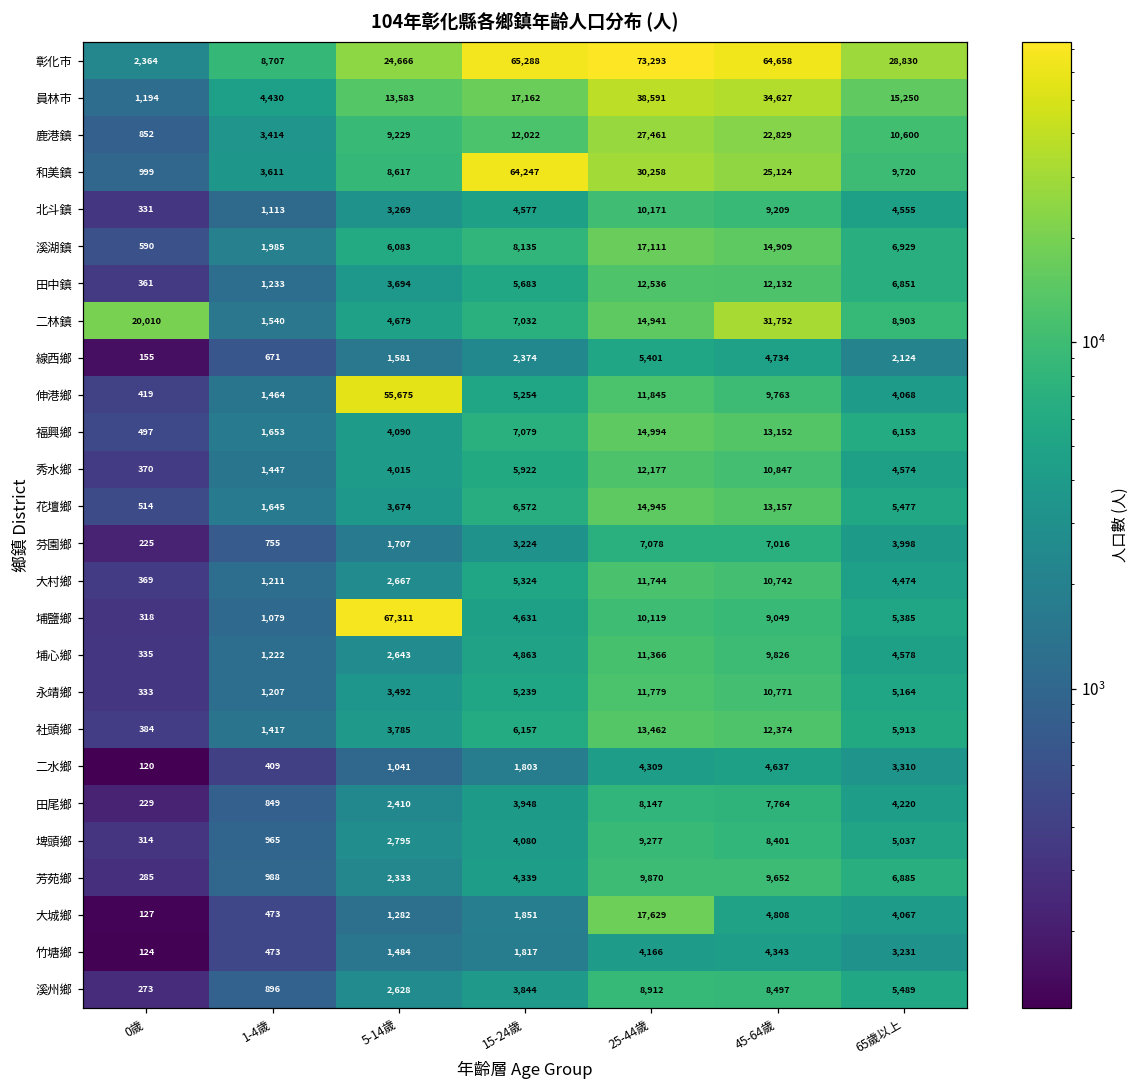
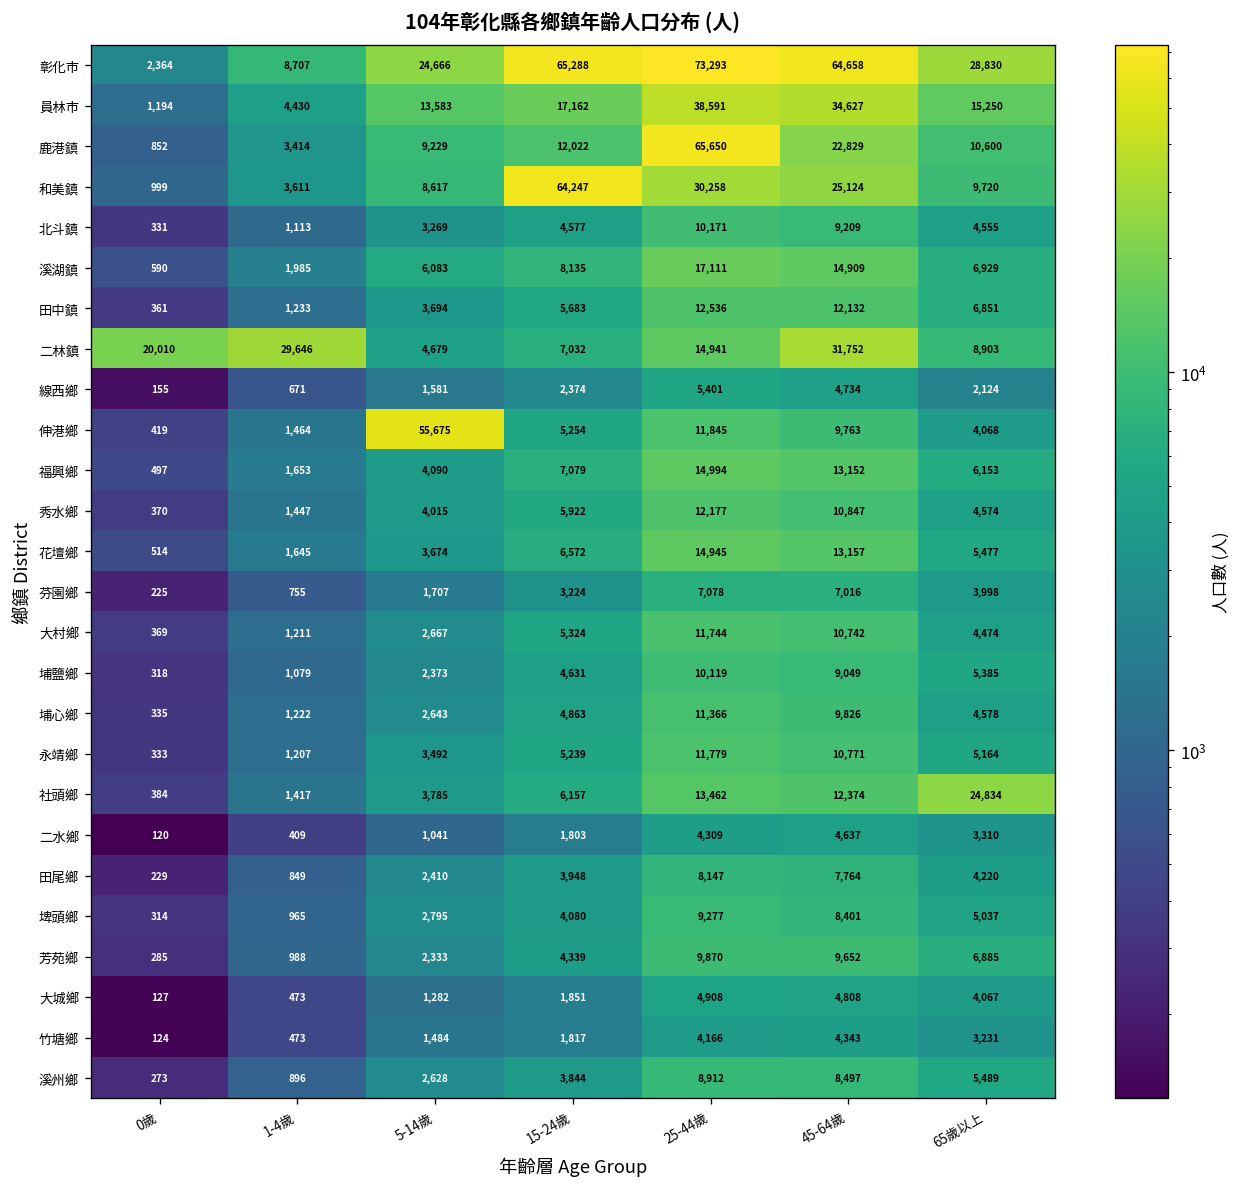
  {
    "彰化市": {
      "0歲": "2,364",
      "1-4歲": "8,707",
      "5-14歲": "24,666",
      "15-24歲": "65,288",
      "25-44歲": "73,293",
      "45-64歲": "64,658",
      "65歲以上": "28,830"
    },
    "員林市": {
      "0歲": "1,194",
      "1-4歲": "4,430",
      "5-14歲": "13,583",
      "15-24歲": "17,162",
      "25-44歲": "38,591",
      "45-64歲": "34,627",
      "65歲以上": "15,250"
    },
    "鹿港鎮": {
      "0歲": "852",
      "1-4歲": "3,414",
      "5-14歲": "9,229",
      "15-24歲": "12,022",
-     "25-44歲": "27,461",
+     "25-44歲": "65,650",
      "45-64歲": "22,829",
      "65歲以上": "10,600"
    },
    "和美鎮": {
      "0歲": "999",
      "1-4歲": "3,611",
      "5-14歲": "8,617",
      "15-24歲": "64,247",
      "25-44歲": "30,258",
      "45-64歲": "25,124",
      "65歲以上": "9,720"
    },
    "北斗鎮": {
      "0歲": "331",
      "1-4歲": "1,113",
      "5-14歲": "3,269",
      "15-24歲": "4,577",
      "25-44歲": "10,171",
      "45-64歲": "9,209",
      "65歲以上": "4,555"
    },
    "溪湖鎮": {
      "0歲": "590",
      "1-4歲": "1,985",
      "5-14歲": "6,083",
      "15-24歲": "8,135",
      "25-44歲": "17,111",
      "45-64歲": "14,909",
      "65歲以上": "6,929"
    },
    "田中鎮": {
      "0歲": "361",
      "1-4歲": "1,233",
      "5-14歲": "3,694",
      "15-24歲": "5,683",
      "25-44歲": "12,536",
      "45-64歲": "12,132",
      "65歲以上": "6,851"
    },
    "二林鎮": {
      "0歲": "20,010",
-     "1-4歲": "1,540",
+     "1-4歲": "29,646",
      "5-14歲": "4,679",
      "15-24歲": "7,032",
      "25-44歲": "14,941",
      "45-64歲": "31,752",
      "65歲以上": "8,903"
    },
    "線西鄉": {
      "0歲": "155",
      "1-4歲": "671",
      "5-14歲": "1,581",
      "15-24歲": "2,374",
      "25-44歲": "5,401",
      "45-64歲": "4,734",
      "65歲以上": "2,124"
    },
    "伸港鄉": {
      "0歲": "419",
      "1-4歲": "1,464",
      "5-14歲": "55,675",
      "15-24歲": "5,254",
      "25-44歲": "11,845",
      "45-64歲": "9,763",
      "65歲以上": "4,068"
    },
    "福興鄉": {
      "0歲": "497",
      "1-4歲": "1,653",
      "5-14歲": "4,090",
      "15-24歲": "7,079",
      "25-44歲": "14,994",
      "45-64歲": "13,152",
      "65歲以上": "6,153"
    },
    "秀水鄉": {
      "0歲": "370",
      "1-4歲": "1,447",
      "5-14歲": "4,015",
      "15-24歲": "5,922",
      "25-44歲": "12,177",
      "45-64歲": "10,847",
      "65歲以上": "4,574"
    },
    "花壇鄉": {
      "0歲": "514",
      "1-4歲": "1,645",
      "5-14歲": "3,674",
      "15-24歲": "6,572",
      "25-44歲": "14,945",
      "45-64歲": "13,157",
      "65歲以上": "5,477"
    },
    "芬園鄉": {
      "0歲": "225",
      "1-4歲": "755",
      "5-14歲": "1,707",
      "15-24歲": "3,224",
      "25-44歲": "7,078",
      "45-64歲": "7,016",
      "65歲以上": "3,998"
    },
    "大村鄉": {
      "0歲": "369",
      "1-4歲": "1,211",
      "5-14歲": "2,667",
      "15-24歲": "5,324",
      "25-44歲": "11,744",
      "45-64歲": "10,742",
      "65歲以上": "4,474"
    },
    "埔鹽鄉": {
      "0歲": "318",
      "1-4歲": "1,079",
-     "5-14歲": "67,311",
+     "5-14歲": "2,373",
      "15-24歲": "4,631",
      "25-44歲": "10,119",
      "45-64歲": "9,049",
      "65歲以上": "5,385"
    },
    "埔心鄉": {
      "0歲": "335",
      "1-4歲": "1,222",
      "5-14歲": "2,643",
      "15-24歲": "4,863",
      "25-44歲": "11,366",
      "45-64歲": "9,826",
      "65歲以上": "4,578"
    },
    "永靖鄉": {
      "0歲": "333",
      "1-4歲": "1,207",
      "5-14歲": "3,492",
      "15-24歲": "5,239",
      "25-44歲": "11,779",
      "45-64歲": "10,771",
      "65歲以上": "5,164"
    },
    "社頭鄉": {
      "0歲": "384",
      "1-4歲": "1,417",
      "5-14歲": "3,785",
      "15-24歲": "6,157",
      "25-44歲": "13,462",
      "45-64歲": "12,374",
-     "65歲以上": "5,913"
+     "65歲以上": "24,834"
    },
    "二水鄉": {
      "0歲": "120",
      "1-4歲": "409",
      "5-14歲": "1,041",
      "15-24歲": "1,803",
      "25-44歲": "4,309",
      "45-64歲": "4,637",
      "65歲以上": "3,310"
    },
    "田尾鄉": {
      "0歲": "229",
      "1-4歲": "849",
      "5-14歲": "2,410",
      "15-24歲": "3,948",
      "25-44歲": "8,147",
      "45-64歲": "7,764",
      "65歲以上": "4,220"
    },
    "埤頭鄉": {
      "0歲": "314",
      "1-4歲": "965",
      "5-14歲": "2,795",
      "15-24歲": "4,080",
      "25-44歲": "9,277",
      "45-64歲": "8,401",
      "65歲以上": "5,037"
    },
    "芳苑鄉": {
      "0歲": "285",
      "1-4歲": "988",
      "5-14歲": "2,333",
      "15-24歲": "4,339",
      "25-44歲": "9,870",
      "45-64歲": "9,652",
      "65歲以上": "6,885"
    },
    "大城鄉": {
      "0歲": "127",
      "1-4歲": "473",
      "5-14歲": "1,282",
      "15-24歲": "1,851",
-     "25-44歲": "17,629",
+     "25-44歲": "4,908",
      "45-64歲": "4,808",
      "65歲以上": "4,067"
    },
    "竹塘鄉": {
      "0歲": "124",
      "1-4歲": "473",
      "5-14歲": "1,484",
      "15-24歲": "1,817",
      "25-44歲": "4,166",
      "45-64歲": "4,343",
      "65歲以上": "3,231"
    },
    "溪州鄉": {
      "0歲": "273",
      "1-4歲": "896",
      "5-14歲": "2,628",
      "15-24歲": "3,844",
      "25-44歲": "8,912",
      "45-64歲": "8,497",
      "65歲以上": "5,489"
    }
  }
